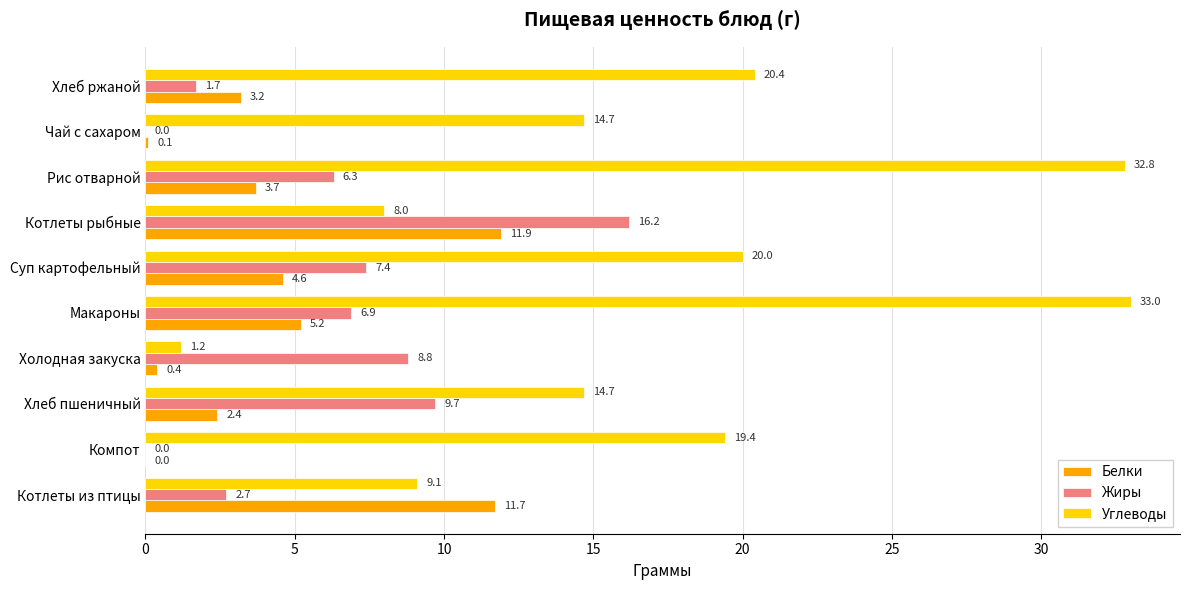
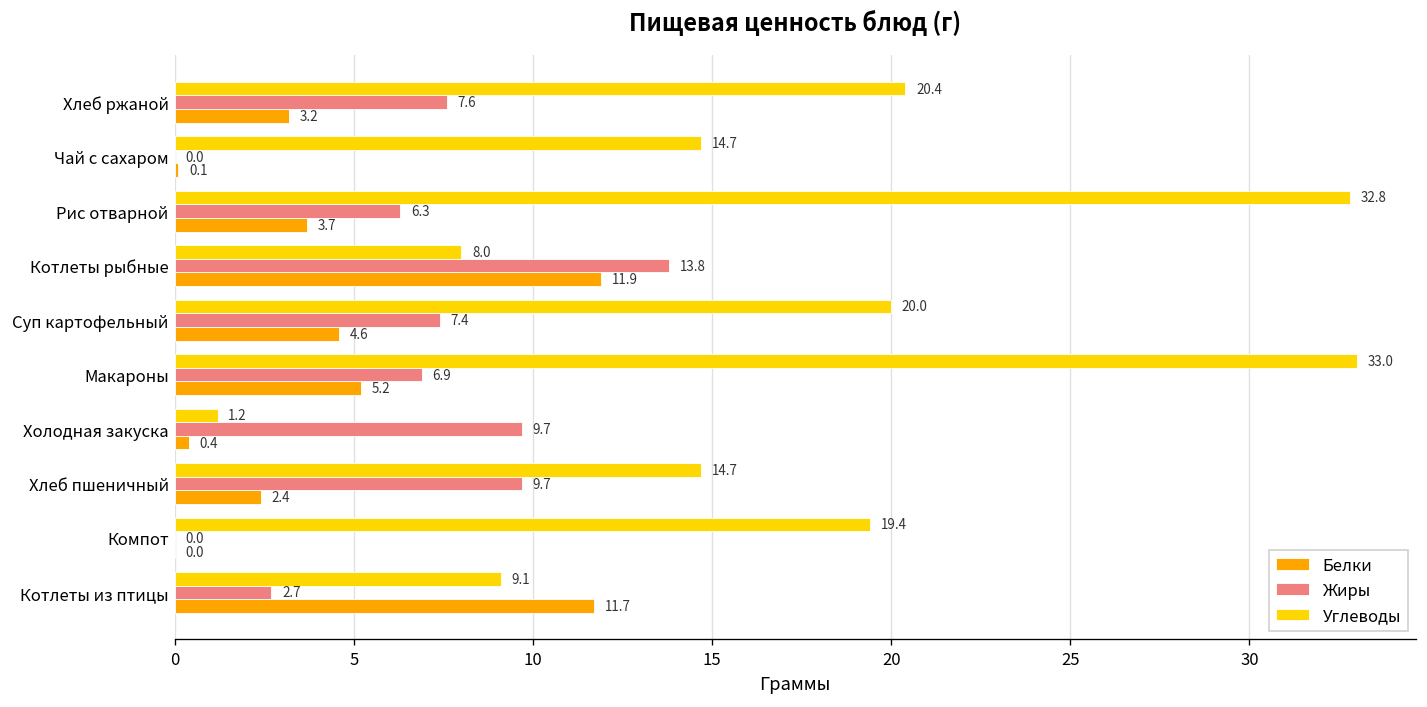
  {
    "Жиры": {
-     "Хлеб ржаной": 1.7,
+     "Хлеб ржаной": 7.6,
      "Чай с сахаром": 0.0,
      "Рис отварной": 6.3,
-     "Котлеты рыбные": 16.2,
+     "Котлеты рыбные": 13.8,
      "Суп картофельный": 7.4,
      "Макароны": 6.9,
-     "Холодная закуска": 8.8,
+     "Холодная закуска": 9.7,
      "Хлеб пшеничный": 9.7,
      "Компот": 0.0,
      "Котлеты из птицы": 2.7
    }
  }
